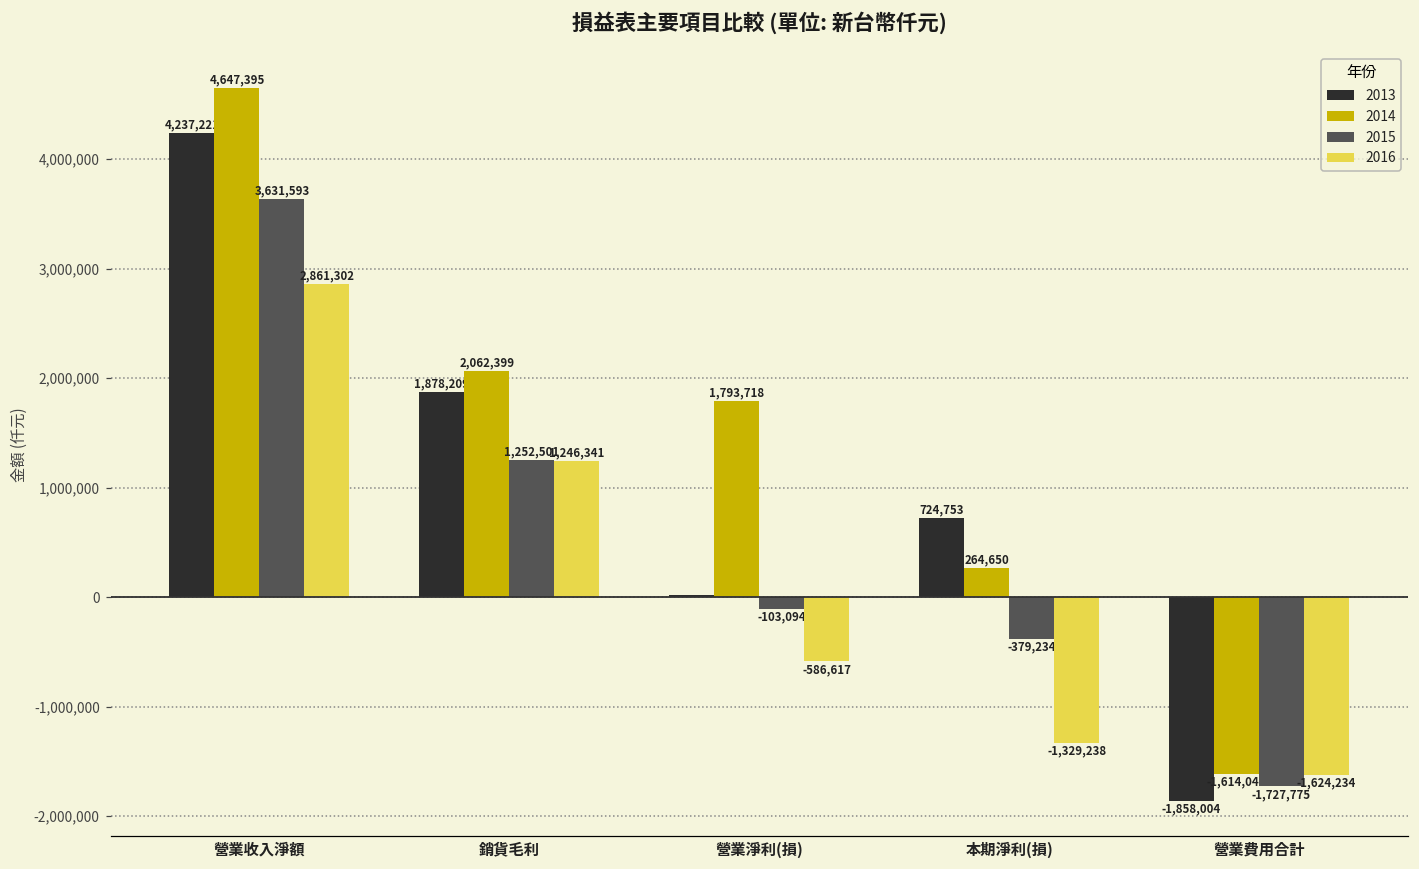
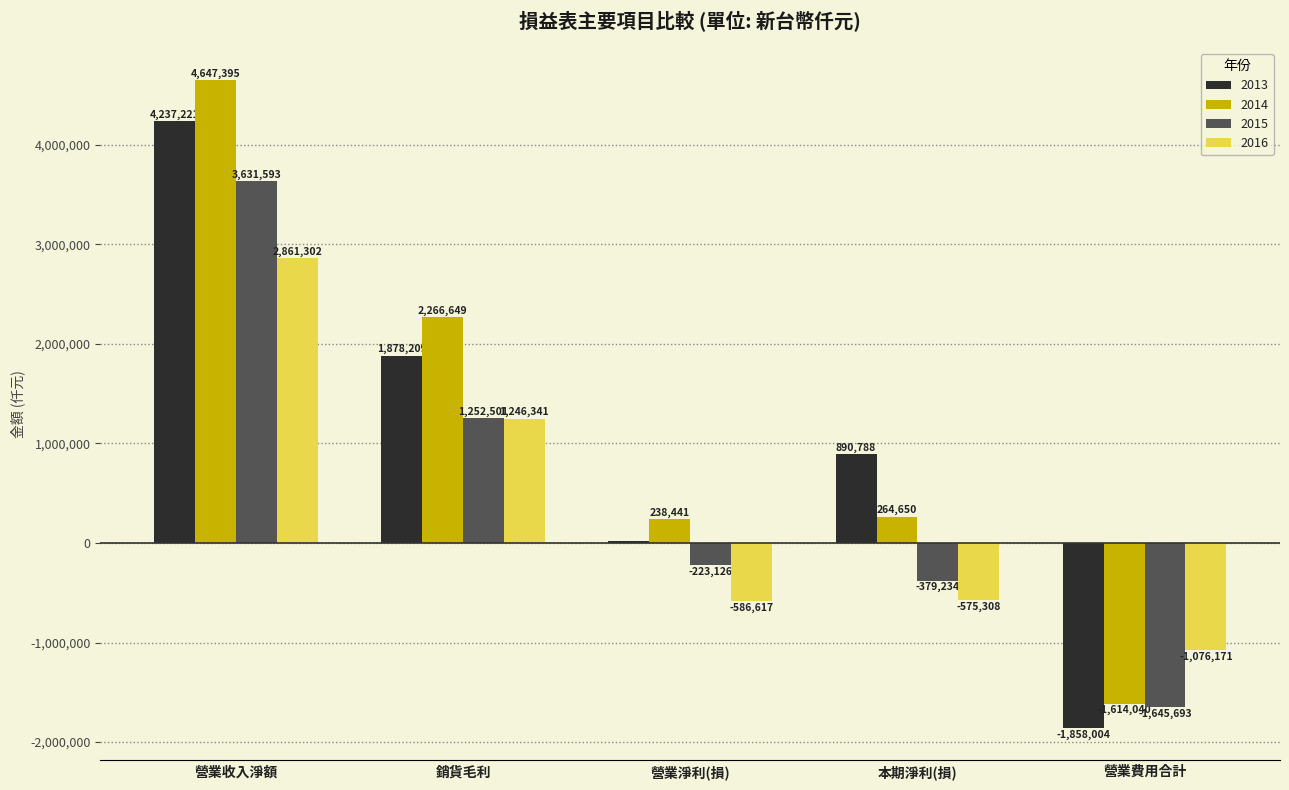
  {
    "2013": {
      "營業收入淨額": "4,237,221",
      "銷貨毛利": "1,878,209",
-     "本期淨利(損)": "724,753",
+     "本期淨利(損)": "890,788",
      "營業費用合計": "-1,858,004"
    },
    "2014": {
      "營業收入淨額": "4,647,395",
-     "銷貨毛利": "2,062,399",
-     "營業淨利(損)": "1,793,718",
+     "銷貨毛利": "2,266,649",
+     "營業淨利(損)": "238,441",
      "本期淨利(損)": "264,650"
    },
    "2015": {
      "營業收入淨額": "3,631,593",
-     "營業淨利(損)": "-103,094",
+     "營業淨利(損)": "-223,126",
      "本期淨利(損)": "-379,234",
-     "營業費用合計": "-1,727,775"
+     "營業費用合計": "-1,645,693"
    },
    "2016": {
      "營業收入淨額": "2,861,302",
      "營業淨利(損)": "-586,617",
-     "本期淨利(損)": "-1,329,238",
-     "營業費用合計": "-1,624,234"
+     "本期淨利(損)": "-575,308",
+     "營業費用合計": "-1,076,171"
    }
  }
